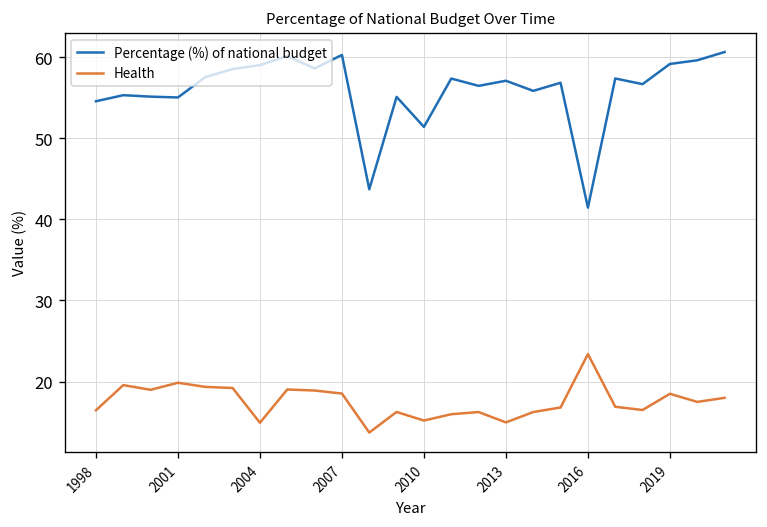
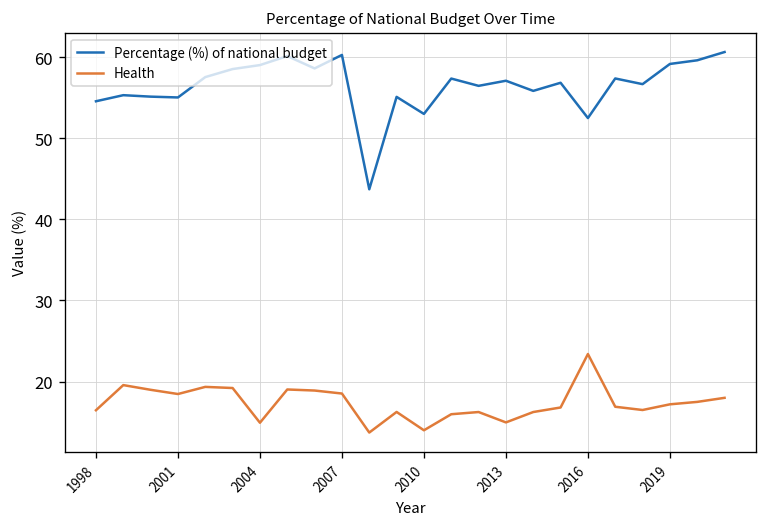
  {
    "Percentage (%) of national budget": {
      "1998": 55,
      "2001": 55,
      "2007": 60,
-     "2010": 51,
+     "2010": 53,
      "2013": 57,
-     "2016": 41,
+     "2016": 52,
      "2019": 59
    },
    "Health": {
      "1998": 16,
-     "2001": 20,
+     "2001": 18,
      "2004": 15,
      "2007": 19,
-     "2010": 15,
+     "2010": 14,
      "2013": 15,
      "2016": 23,
-     "2019": 19
+     "2019": 17
    }
  }
